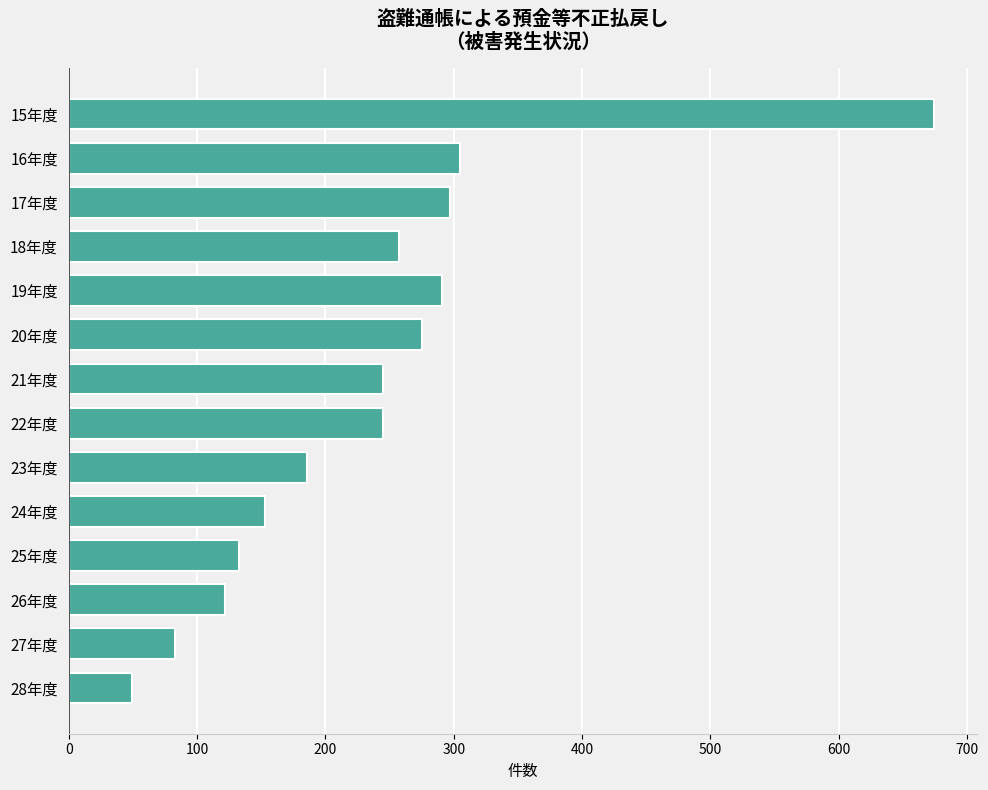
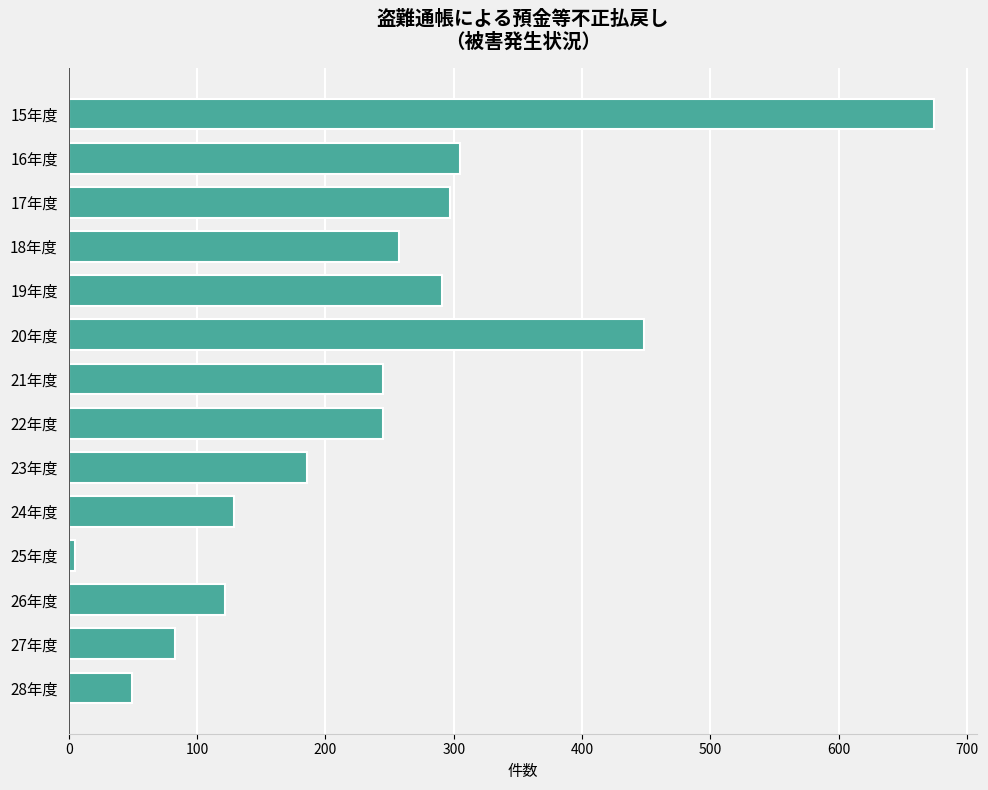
  {
    "15年度": 674,
    "16年度": 305,
    "17年度": 297,
    "18年度": 257,
    "19年度": 291,
-   "20年度": 275,
+   "20年度": 448,
    "21年度": 245,
    "22年度": 245,
    "23年度": 186,
-   "24年度": 153,
-   "25年度": 133,
+   "24年度": 129,
+   "25年度": 5,
    "26年度": 122,
    "27年度": 83,
    "28年度": 49
  }
